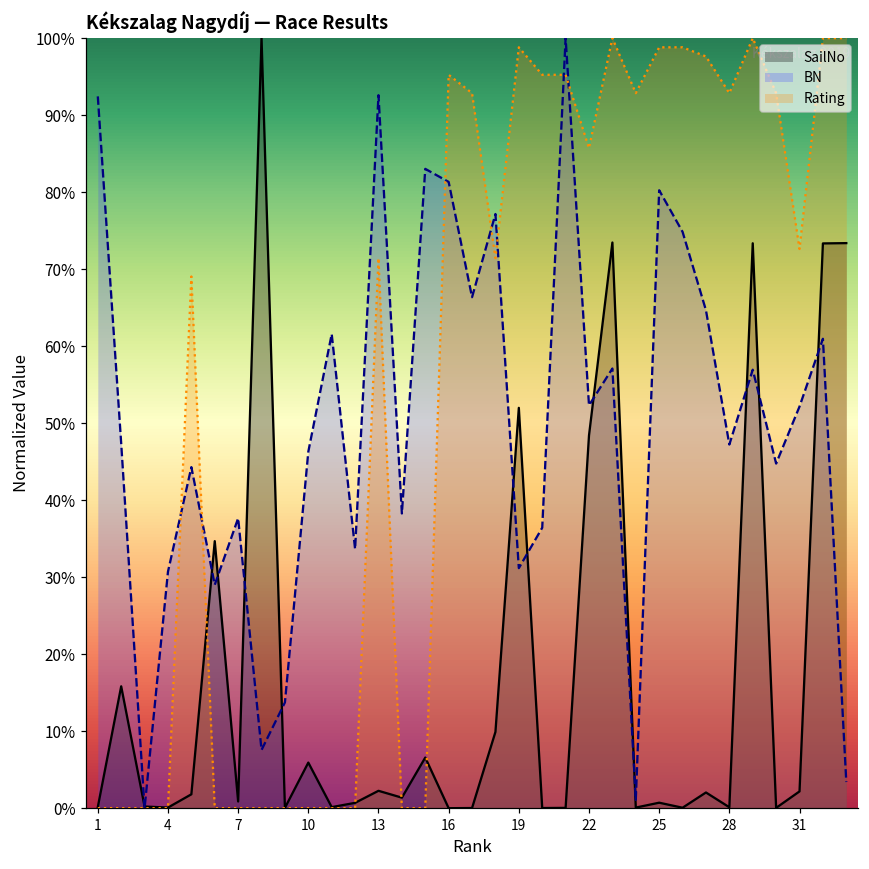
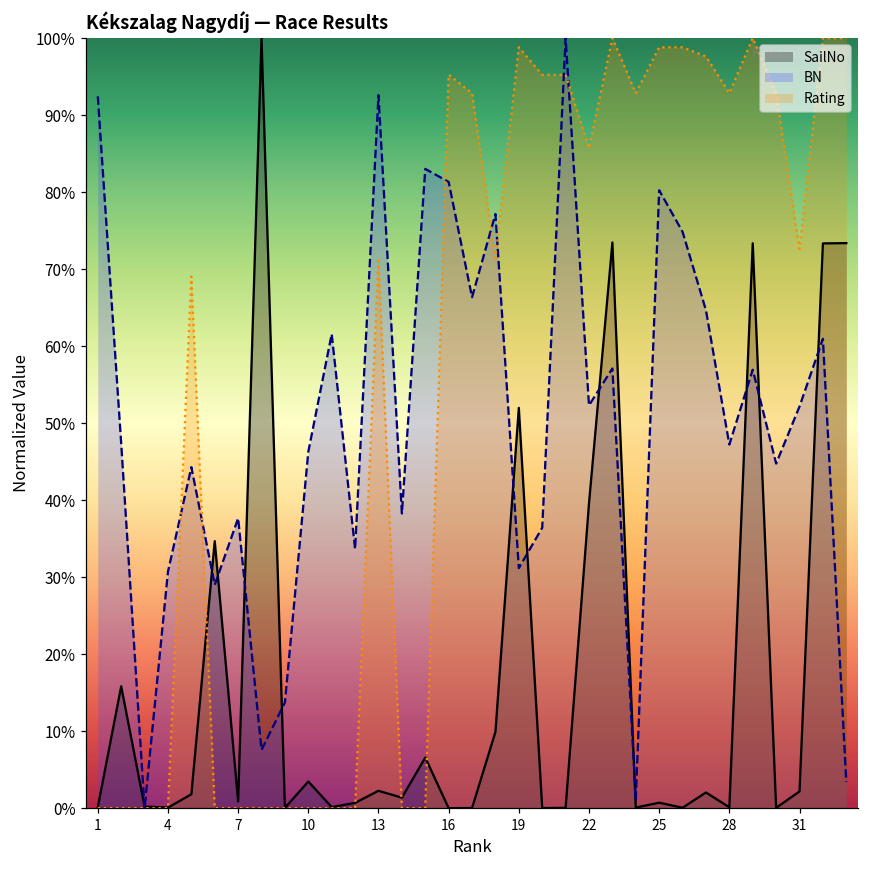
  {
    "SailNo": {
      "7": "1%",
-     "10": "6%",
+     "10": "3%",
      "13": "2%",
      "16": "0%",
      "19": "52%",
-     "22": "48%",
+     "22": "40%",
      "25": "1%",
      "28": "0%",
      "31": "2%"
    },
    "BN": {
      "1": "92%",
      "4": "31%",
      "7": "38%",
      "10": "46%",
      "13": "93%",
      "16": "81%",
      "19": "31%",
      "22": "52%",
      "25": "80%",
      "28": "47%",
      "31": "52%"
    },
    "Rating": {
      "7": "0%",
      "10": "0%",
      "13": "71%",
      "16": "95%",
      "19": "99%",
      "22": "86%",
      "25": "99%",
      "28": "93%",
      "31": "73%"
    }
  }
